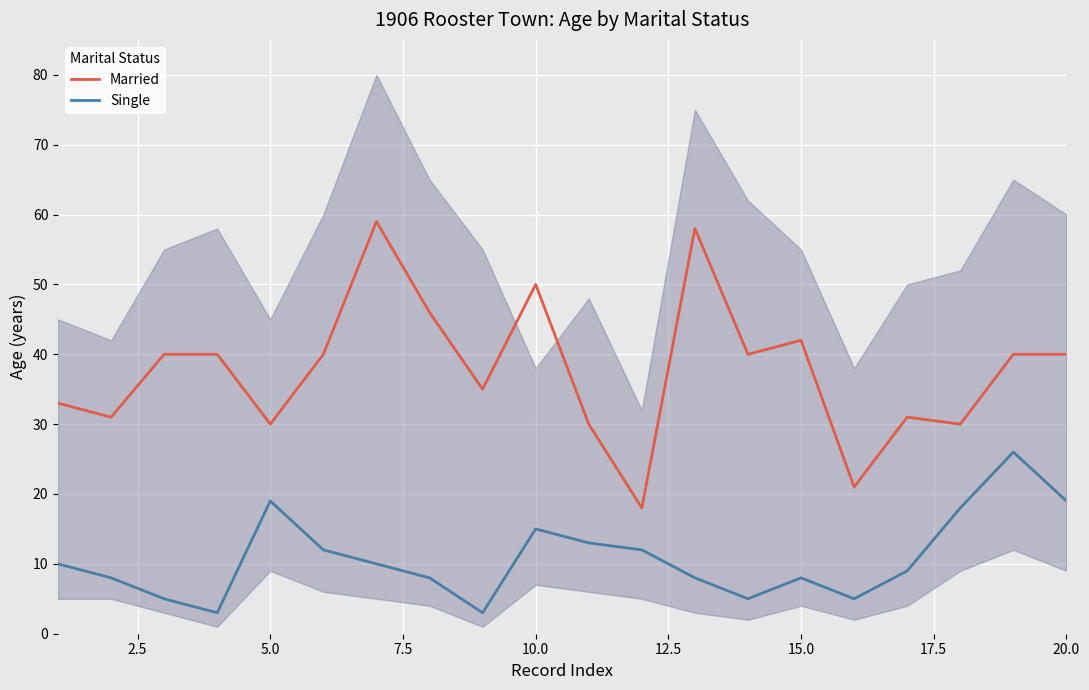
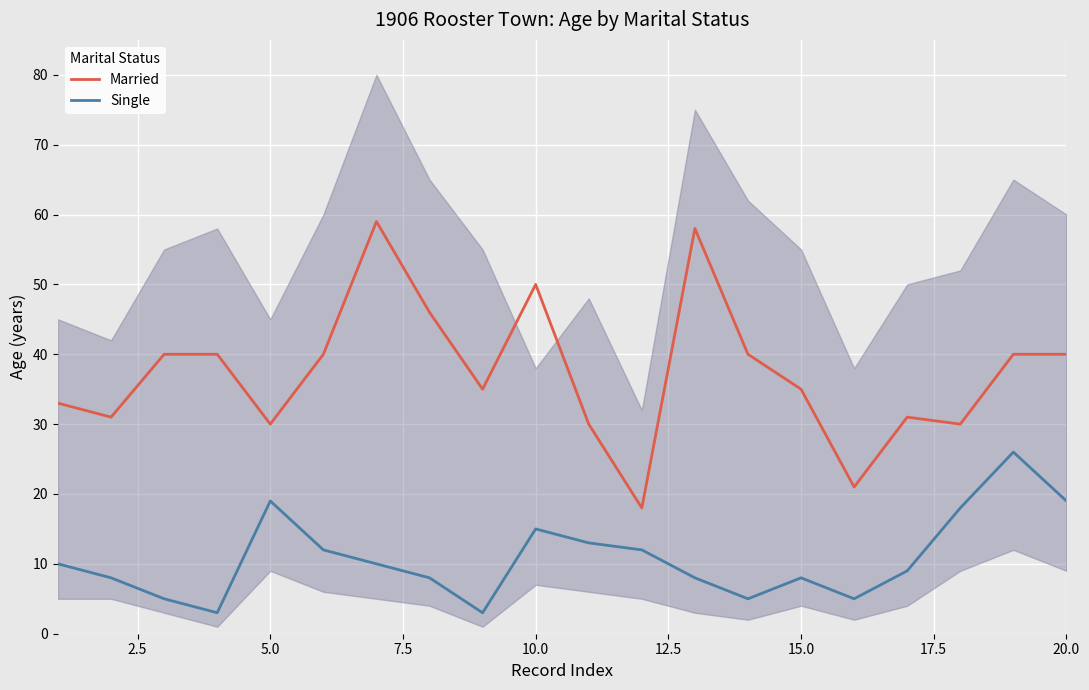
  {
    "Married": {
      "5.0": 30,
      "10.0": 50,
-     "15.0": 42,
+     "15.0": 35,
      "20.0": 40
    }
  }
